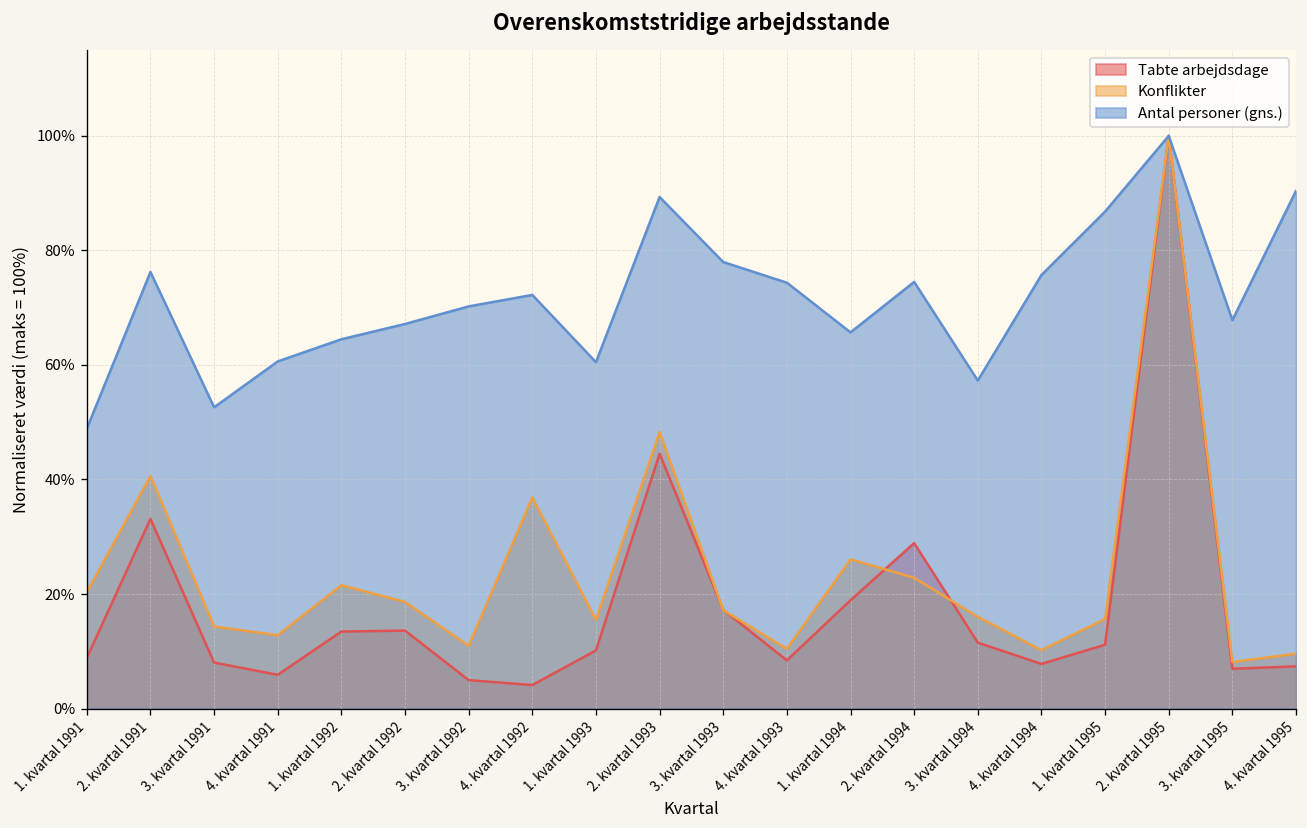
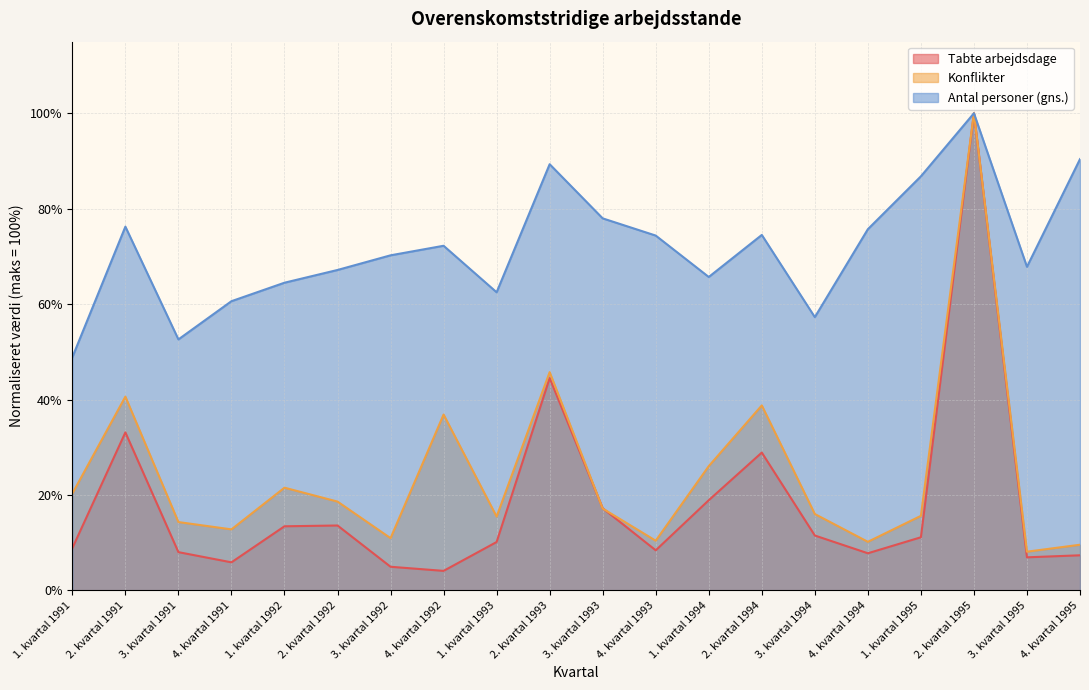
  {
    "Tabte arbejdsdage": {
      "1. kvartal 1991": "9%",
      "2. kvartal 1991": "33%",
      "3. kvartal 1991": "8%",
      "4. kvartal 1991": "6%",
      "1. kvartal 1992": "13%",
      "2. kvartal 1992": "14%",
      "3. kvartal 1992": "5%",
      "4. kvartal 1992": "4%",
      "1. kvartal 1993": "10%",
      "2. kvartal 1993": "45%",
      "4. kvartal 1993": "8%",
      "1. kvartal 1994": "19%",
      "2. kvartal 1994": "29%",
      "3. kvartal 1994": "12%",
      "4. kvartal 1994": "8%",
      "1. kvartal 1995": "11%",
      "3. kvartal 1995": "7%",
      "4. kvartal 1995": "7%"
    },
    "Konflikter": {
      "1. kvartal 1991": "20%",
      "2. kvartal 1991": "41%",
      "3. kvartal 1991": "14%",
      "4. kvartal 1991": "13%",
      "1. kvartal 1992": "22%",
      "2. kvartal 1992": "19%",
      "3. kvartal 1992": "11%",
      "4. kvartal 1992": "37%",
      "1. kvartal 1993": "15%",
-     "2. kvartal 1993": "48%",
+     "2. kvartal 1993": "46%",
      "4. kvartal 1993": "10%",
      "1. kvartal 1994": "26%",
-     "2. kvartal 1994": "23%",
+     "2. kvartal 1994": "39%",
      "3. kvartal 1994": "16%",
      "4. kvartal 1994": "10%",
      "1. kvartal 1995": "16%",
      "3. kvartal 1995": "8%",
      "4. kvartal 1995": "10%"
    },
    "Antal personer (gns.)": {
      "1. kvartal 1991": "49%",
      "2. kvartal 1991": "76%",
      "3. kvartal 1991": "53%",
      "4. kvartal 1991": "61%",
      "1. kvartal 1992": "64%",
      "2. kvartal 1992": "67%",
      "3. kvartal 1992": "70%",
      "4. kvartal 1992": "72%",
-     "1. kvartal 1993": "60%",
+     "1. kvartal 1993": "62%",
      "2. kvartal 1993": "89%",
      "3. kvartal 1993": "78%",
      "4. kvartal 1993": "74%",
      "1. kvartal 1994": "66%",
      "2. kvartal 1994": "74%",
      "3. kvartal 1994": "57%",
      "4. kvartal 1994": "76%",
      "1. kvartal 1995": "87%",
      "3. kvartal 1995": "68%",
      "4. kvartal 1995": "90%"
    }
  }
